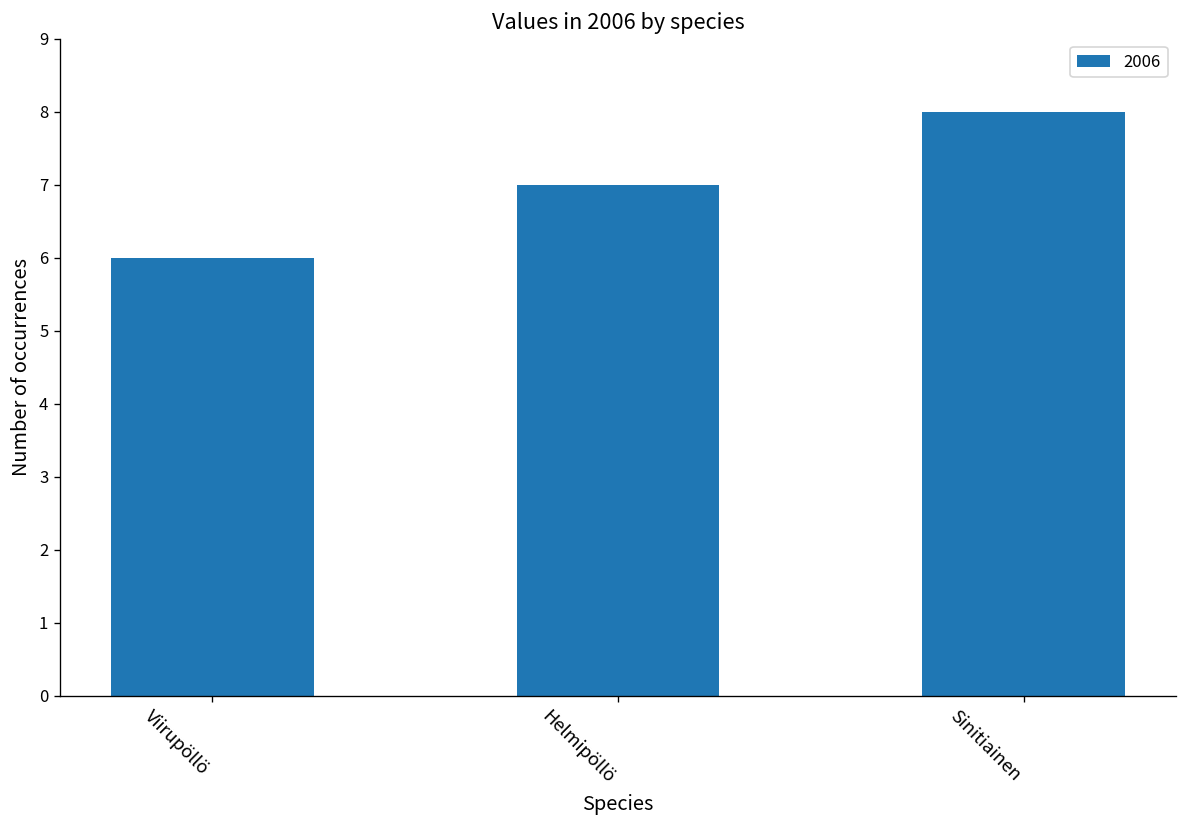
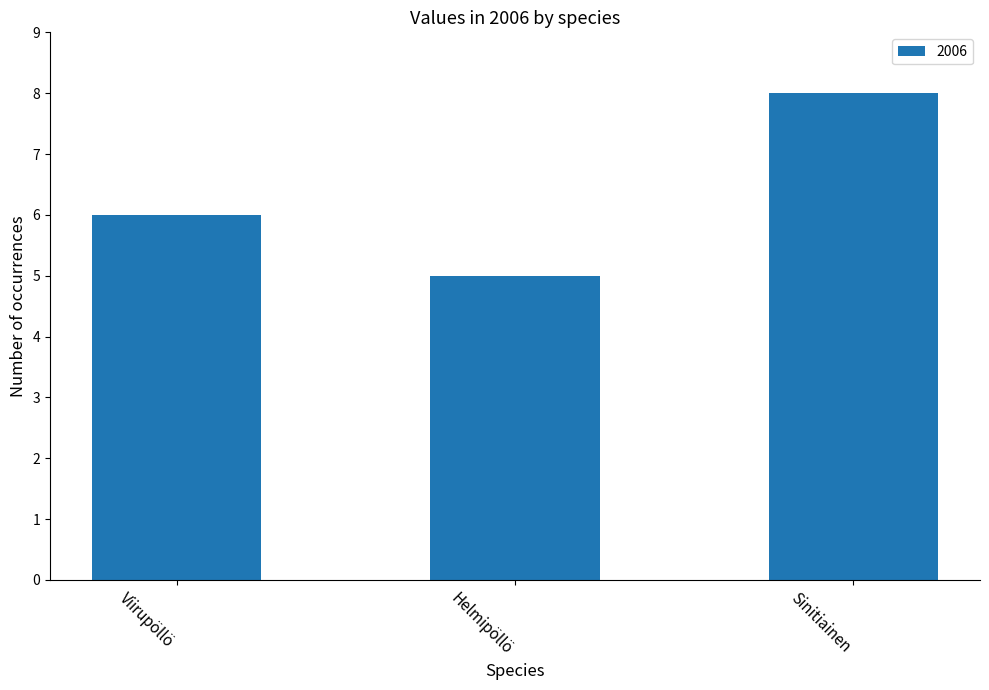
  {
    "Viirupöllö": 6,
-   "Helmipöllö": 7,
+   "Helmipöllö": 5,
    "Sinitiainen": 8
  }
